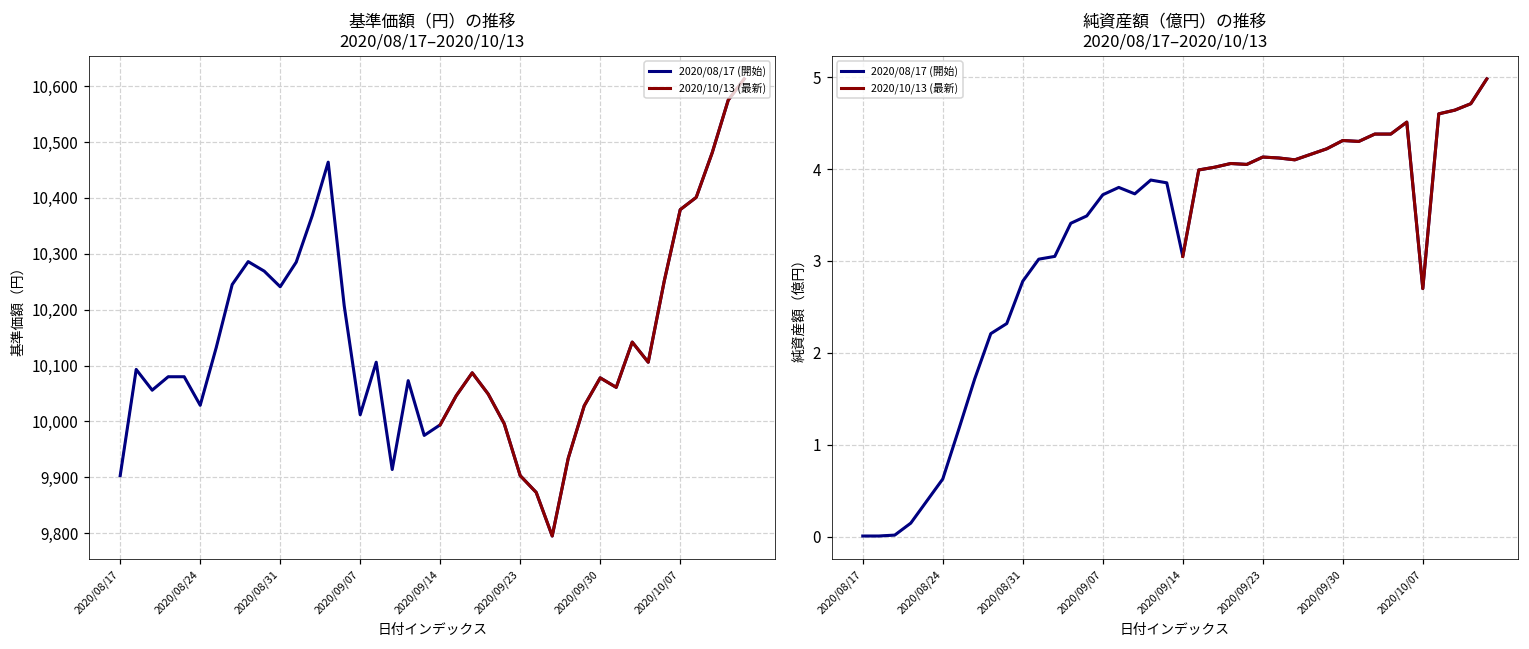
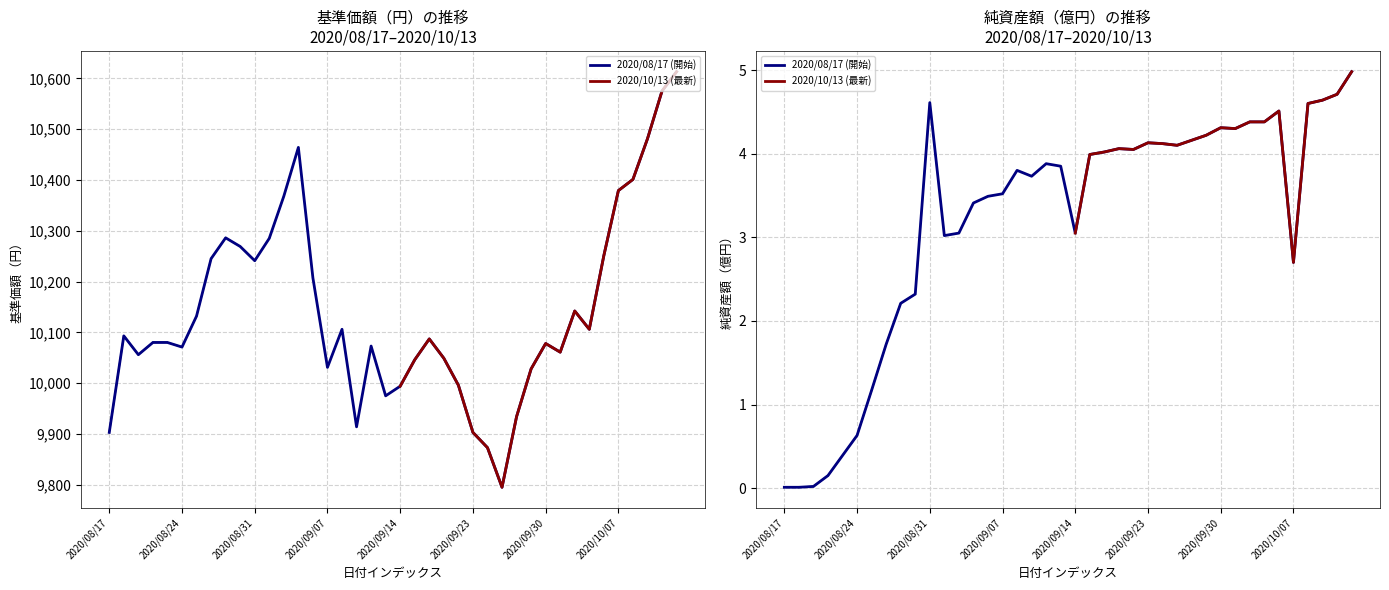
  {
    "基準価額（円）の推移 2020/08/17–2020/10/13": {
      "2020/08/17 (開始)": {
-       "2020/08/24": "10,030",
-       "2020/09/07": "10,010"
+       "2020/08/24": "10,070",
+       "2020/09/07": "10,030"
      }
    },
    "純資産額（億円）の推移 2020/08/17–2020/10/13": {
      "2020/08/17 (開始)": {
-       "2020/08/31": "2.8",
-       "2020/09/07": "3.7"
+       "2020/08/31": "4.6",
+       "2020/09/07": "3.5"
      }
    }
  }
